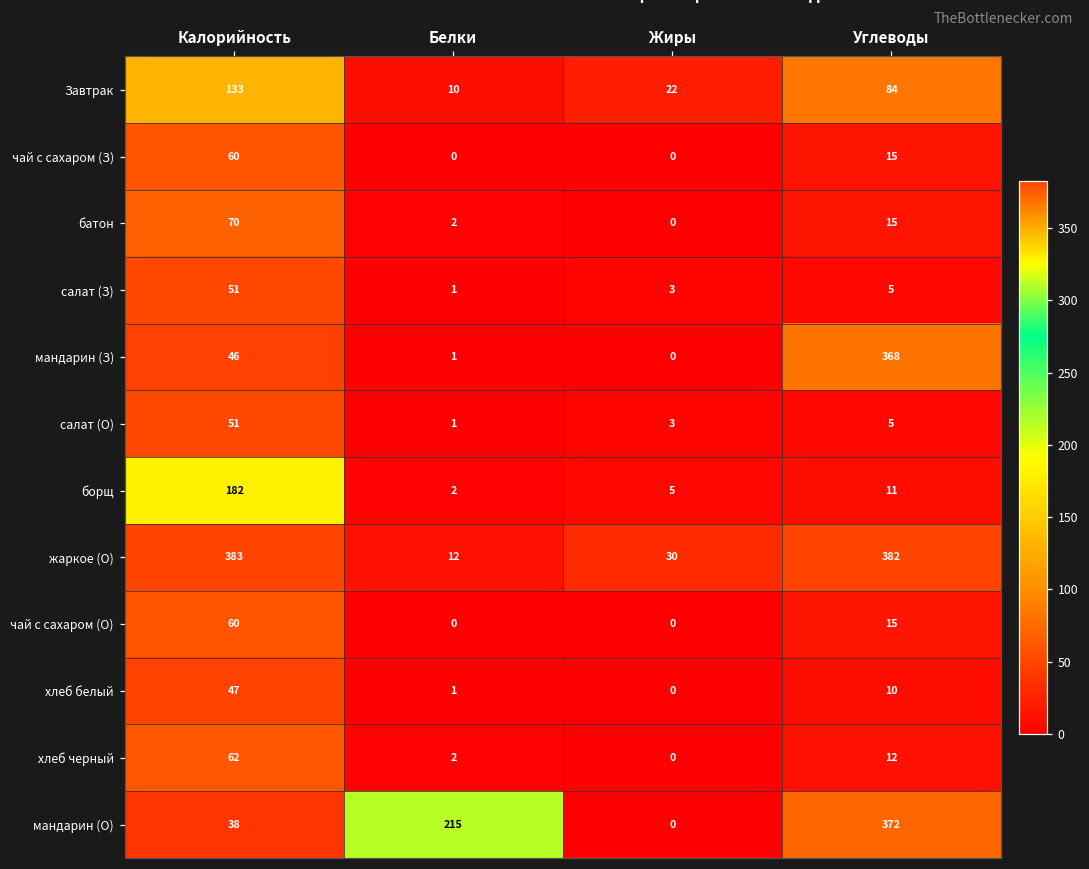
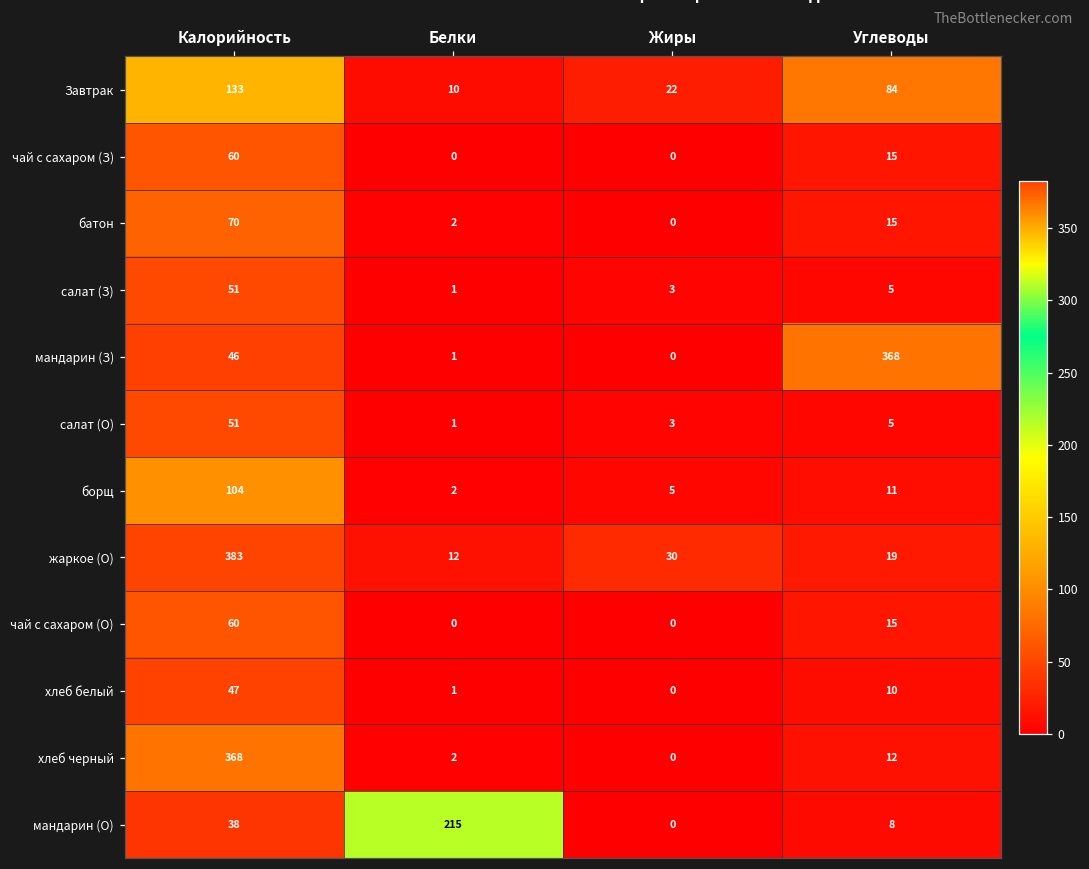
  {
    "Завтрак": {
      "Калорийность": 133,
      "Белки": 10,
      "Жиры": 22,
      "Углеводы": 84
    },
    "чай с сахаром (З)": {
      "Калорийность": 60,
      "Белки": 0,
      "Жиры": 0,
      "Углеводы": 15
    },
    "батон": {
      "Калорийность": 70,
      "Белки": 2,
      "Жиры": 0,
      "Углеводы": 15
    },
    "салат (З)": {
      "Калорийность": 51,
      "Белки": 1,
      "Жиры": 3,
      "Углеводы": 5
    },
    "мандарин (З)": {
      "Калорийность": 46,
      "Белки": 1,
      "Жиры": 0,
      "Углеводы": 368
    },
    "салат (О)": {
      "Калорийность": 51,
      "Белки": 1,
      "Жиры": 3,
      "Углеводы": 5
    },
    "борщ": {
-     "Калорийность": 182,
+     "Калорийность": 104,
      "Белки": 2,
      "Жиры": 5,
      "Углеводы": 11
    },
    "жаркое (О)": {
      "Калорийность": 383,
      "Белки": 12,
      "Жиры": 30,
-     "Углеводы": 382
+     "Углеводы": 19
    },
    "чай с сахаром (О)": {
      "Калорийность": 60,
      "Белки": 0,
      "Жиры": 0,
      "Углеводы": 15
    },
    "хлеб белый": {
      "Калорийность": 47,
      "Белки": 1,
      "Жиры": 0,
      "Углеводы": 10
    },
    "хлеб черный": {
-     "Калорийность": 62,
+     "Калорийность": 368,
      "Белки": 2,
      "Жиры": 0,
      "Углеводы": 12
    },
    "мандарин (О)": {
      "Калорийность": 38,
      "Белки": 215,
      "Жиры": 0,
-     "Углеводы": 372
+     "Углеводы": 8
    }
  }
